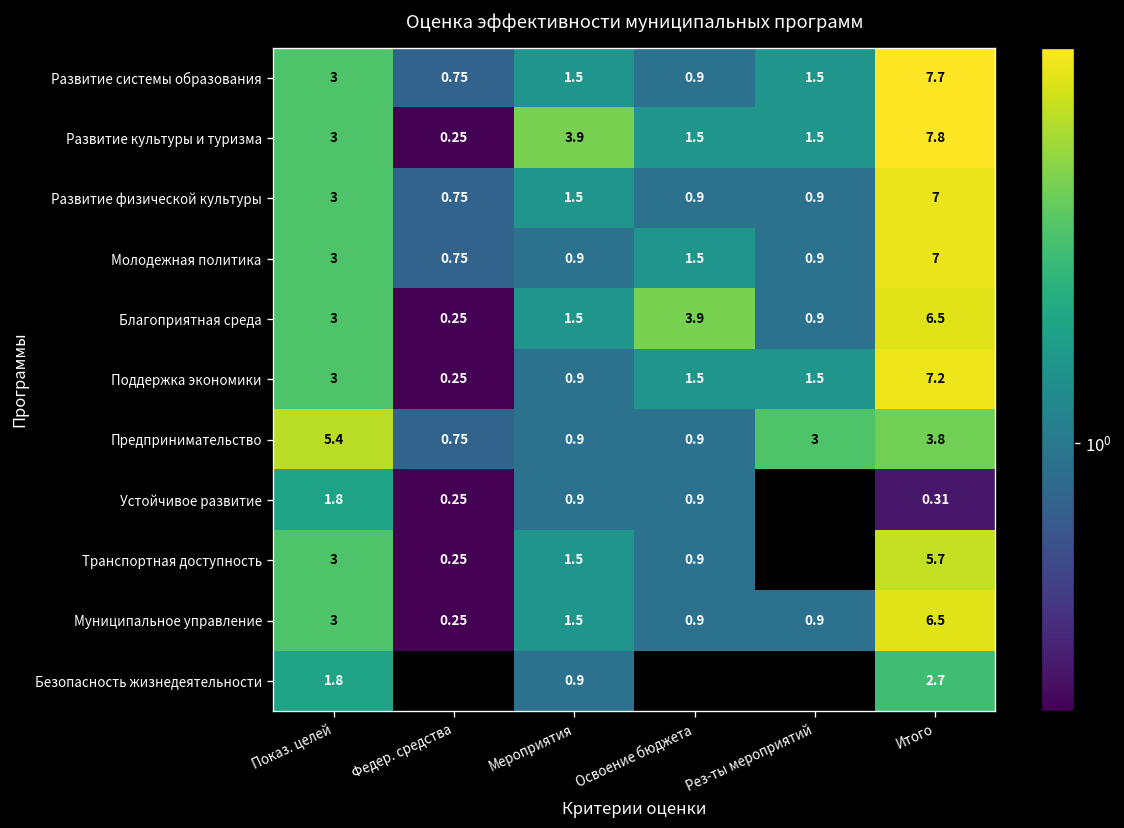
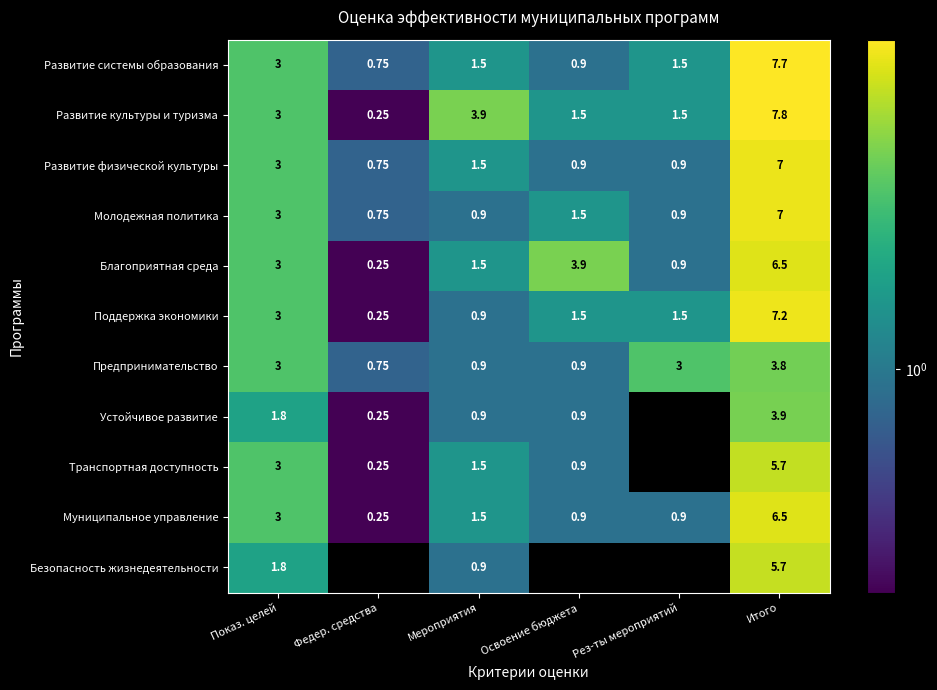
  {
    "Развитие системы образования": {
      "Показ. целей": 3,
      "Федер. средства": 0.75,
      "Мероприятия": 1.5,
      "Освоение бюджета": 0.9,
      "Рез-ты мероприятий": 1.5,
      "Итого": 7.7
    },
    "Развитие культуры и туризма": {
      "Показ. целей": 3,
      "Федер. средства": 0.25,
      "Мероприятия": 3.9,
      "Освоение бюджета": 1.5,
      "Рез-ты мероприятий": 1.5,
      "Итого": 7.8
    },
    "Развитие физической культуры": {
      "Показ. целей": 3,
      "Федер. средства": 0.75,
      "Мероприятия": 1.5,
      "Освоение бюджета": 0.9,
      "Рез-ты мероприятий": 0.9,
      "Итого": 7
    },
    "Молодежная политика": {
      "Показ. целей": 3,
      "Федер. средства": 0.75,
      "Мероприятия": 0.9,
      "Освоение бюджета": 1.5,
      "Рез-ты мероприятий": 0.9,
      "Итого": 7
    },
    "Благоприятная среда": {
      "Показ. целей": 3,
      "Федер. средства": 0.25,
      "Мероприятия": 1.5,
      "Освоение бюджета": 3.9,
      "Рез-ты мероприятий": 0.9,
      "Итого": 6.5
    },
    "Поддержка экономики": {
      "Показ. целей": 3,
      "Федер. средства": 0.25,
      "Мероприятия": 0.9,
      "Освоение бюджета": 1.5,
      "Рез-ты мероприятий": 1.5,
      "Итого": 7.2
    },
    "Предпринимательство": {
-     "Показ. целей": 5.4,
+     "Показ. целей": 3,
      "Федер. средства": 0.75,
      "Мероприятия": 0.9,
      "Освоение бюджета": 0.9,
      "Рез-ты мероприятий": 3,
      "Итого": 3.8
    },
    "Устойчивое развитие": {
      "Показ. целей": 1.8,
      "Федер. средства": 0.25,
      "Мероприятия": 0.9,
      "Освоение бюджета": 0.9,
-     "Итого": 0.31
+     "Итого": 3.9
    },
    "Транспортная доступность": {
      "Показ. целей": 3,
      "Федер. средства": 0.25,
      "Мероприятия": 1.5,
      "Освоение бюджета": 0.9,
      "Итого": 5.7
    },
    "Муниципальное управление": {
      "Показ. целей": 3,
      "Федер. средства": 0.25,
      "Мероприятия": 1.5,
      "Освоение бюджета": 0.9,
      "Рез-ты мероприятий": 0.9,
      "Итого": 6.5
    },
    "Безопасность жизнедеятельности": {
      "Показ. целей": 1.8,
      "Мероприятия": 0.9,
-     "Итого": 2.7
+     "Итого": 5.7
    }
  }
